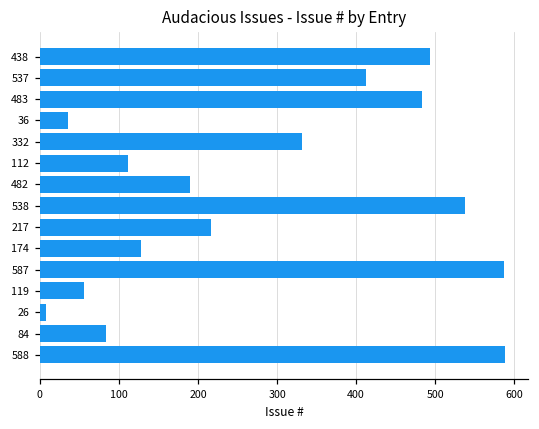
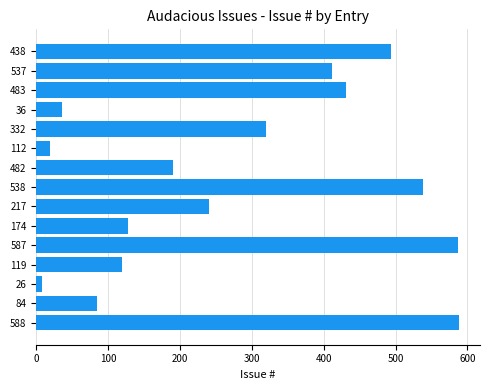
  {
    "438": 490,
    "537": 410,
-   "483": 480,
+   "483": 430,
    "36": 40,
-   "332": 330,
-   "112": 110,
+   "332": 320,
+   "112": 20,
    "482": 190,
    "538": 540,
-   "217": 220,
+   "217": 240,
    "174": 130,
    "587": 590,
-   "119": 60,
+   "119": 120,
    "26": 10,
    "84": 80,
    "588": 590
  }
